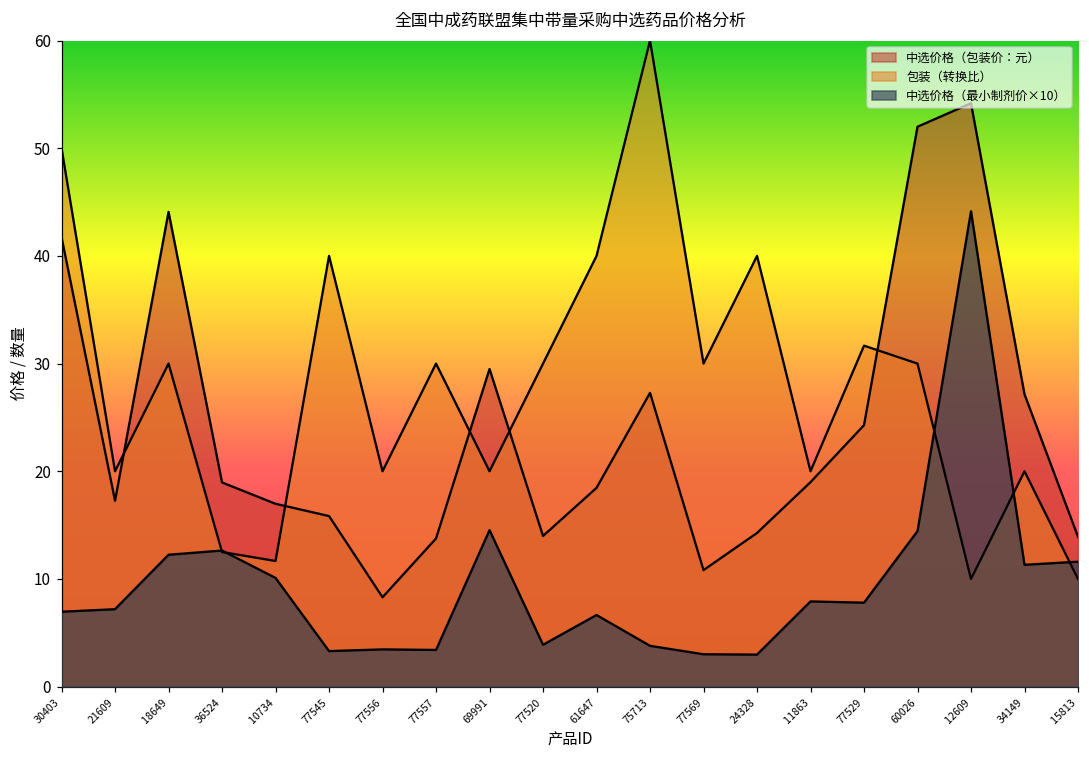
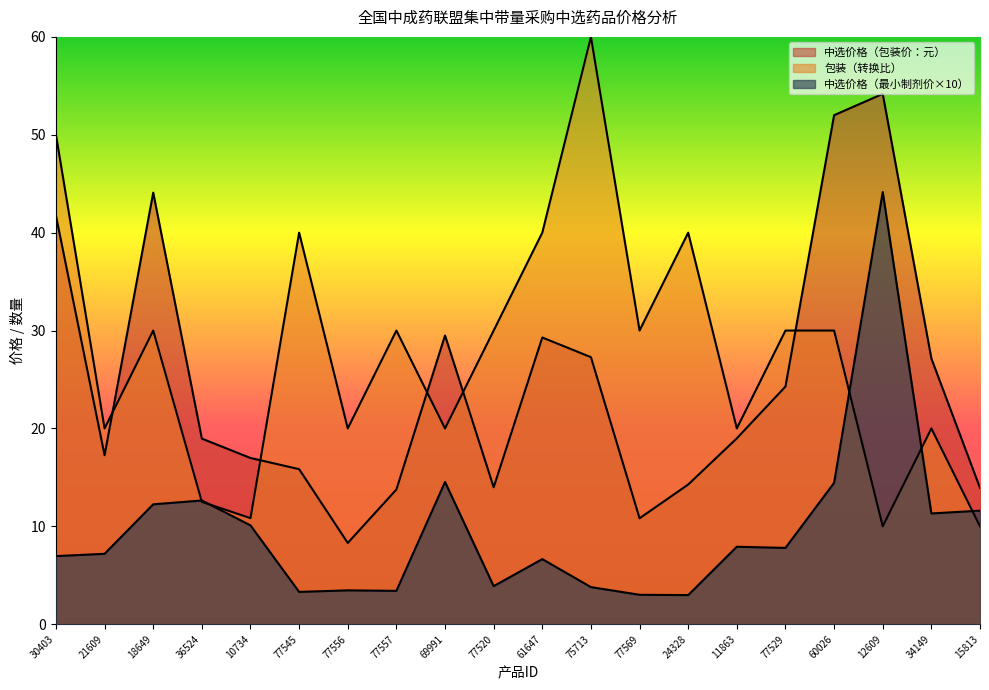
  {
    "中选价格（包装价：元）": {
      "30403": 42,
      "21609": 17,
      "18649": 44,
      "36524": 19,
      "10734": 17,
      "77545": 16,
      "77556": 8,
      "77557": 14,
      "69991": 30,
      "77520": 14,
-     "61647": 18,
+     "61647": 29,
      "75713": 27,
      "77569": 11,
      "24328": 14,
      "11863": 19,
      "77529": 24,
      "60026": 52,
      "34149": 27,
      "15813": 14
    },
    "包装（转换比）": {
      "30403": 50,
      "21609": 20,
      "18649": 30,
-     "10734": 12,
+     "10734": 11,
      "77545": 40,
      "77556": 20,
      "77557": 30,
      "69991": 20,
      "77520": 30,
      "61647": 40,
      "75713": 60,
      "77569": 30,
      "24328": 40,
      "11863": 20,
-     "77529": 32,
+     "77529": 30,
      "60026": 30,
      "12609": 10,
      "34149": 20,
      "15813": 10
    },
    "中选价格（最小制剂价×10）": {
      "30403": 7,
      "21609": 7,
      "18649": 12,
      "10734": 10,
      "77545": 3,
      "77556": 3,
      "77557": 3,
      "69991": 15,
      "77520": 4,
      "61647": 7,
      "75713": 4,
      "77569": 3,
      "24328": 3,
      "11863": 8,
      "77529": 8,
      "60026": 14,
      "12609": 44,
      "34149": 11,
      "15813": 12
    }
  }
